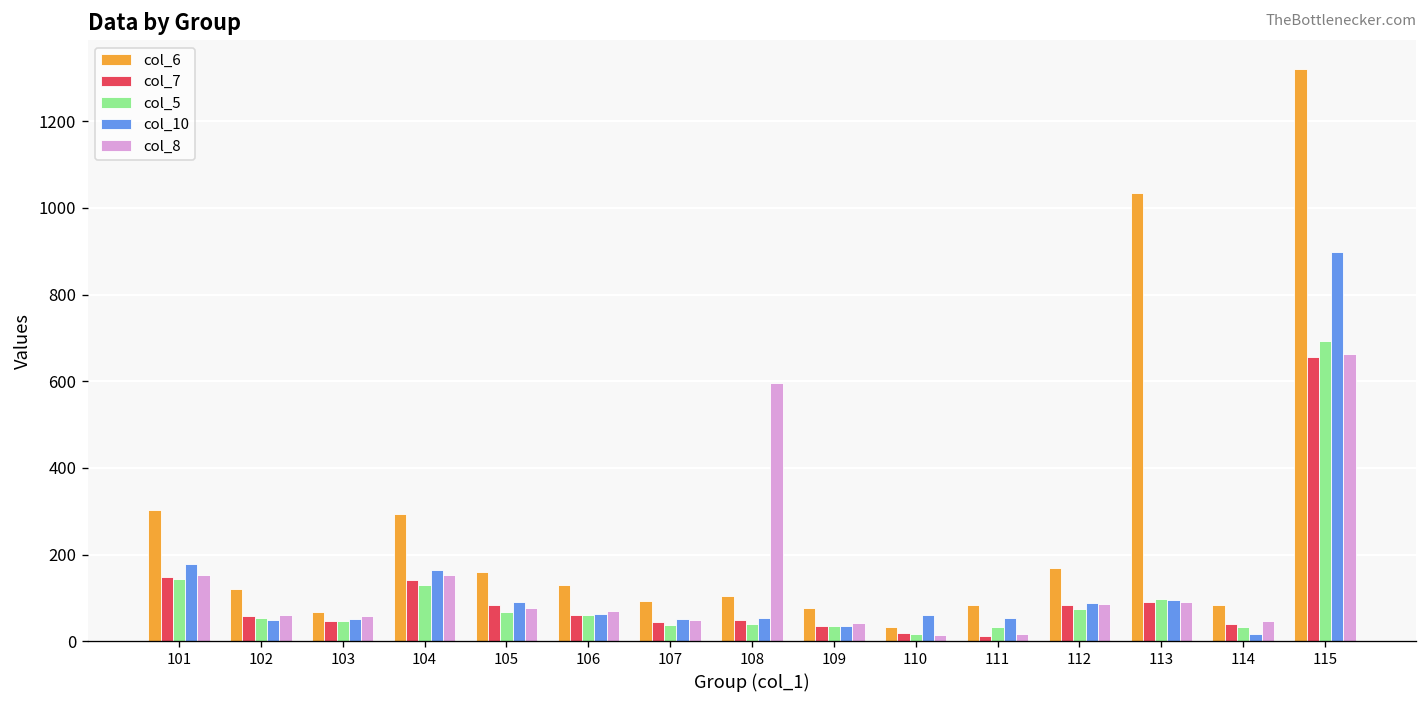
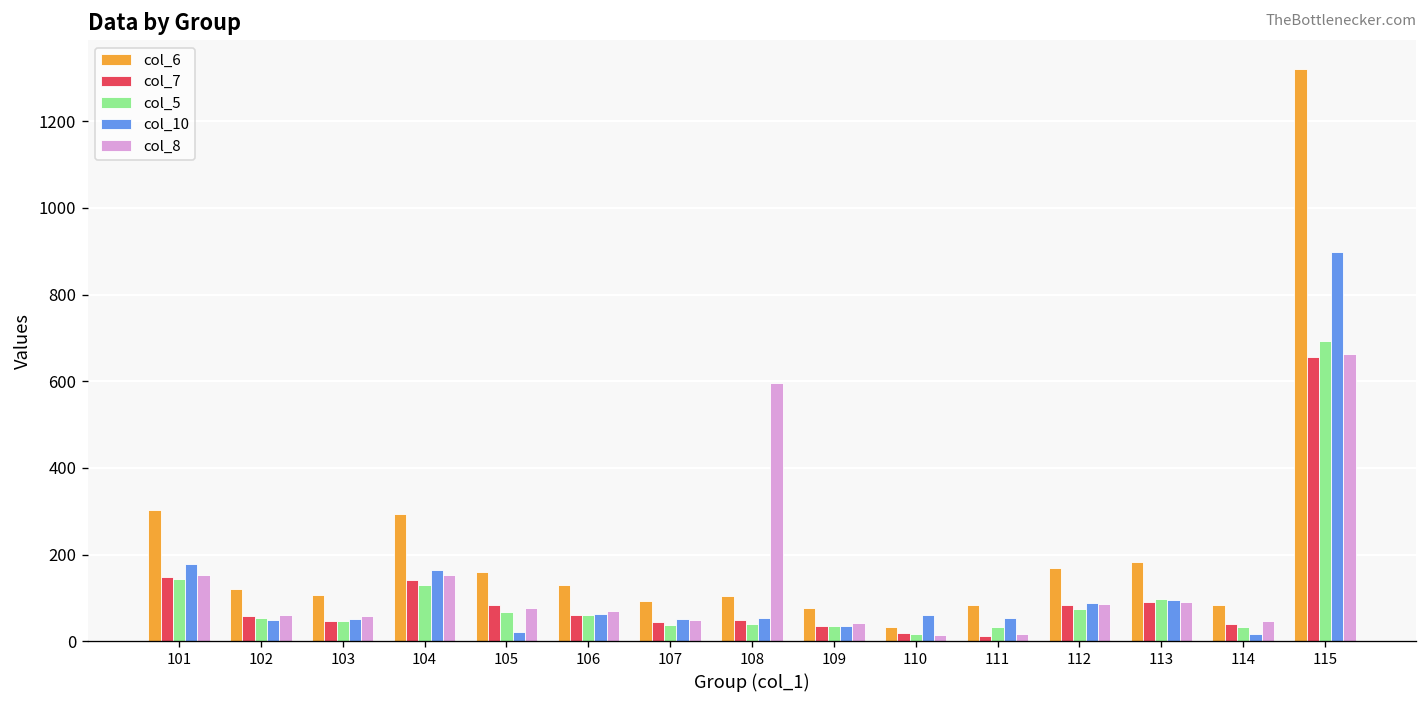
  {
    "col_6": {
      "101": 300,
      "102": 120,
-     "103": 70,
+     "103": 110,
      "104": 290,
      "105": 160,
      "106": 130,
      "107": 90,
      "108": 100,
      "109": 80,
      "110": 30,
      "111": 80,
      "112": 170,
-     "113": 1040,
+     "113": 180,
      "114": 90,
      "115": 1320
    },
    "col_7": {
      "101": 150,
      "102": 60,
      "103": 50,
      "104": 140,
      "105": 80,
      "106": 60,
      "107": 50,
      "108": 50,
      "109": 40,
      "110": 20,
      "111": 10,
      "112": 80,
      "113": 90,
      "114": 40,
      "115": 660
    },
    "col_5": {
      "101": 140,
      "102": 50,
      "103": 50,
      "104": 130,
      "105": 70,
      "106": 60,
      "107": 40,
      "108": 40,
      "109": 40,
      "110": 20,
      "111": 30,
      "112": 80,
      "113": 100,
      "114": 30,
      "115": 690
    },
    "col_10": {
      "101": 180,
      "102": 50,
      "103": 50,
      "104": 160,
-     "105": 90,
+     "105": 20,
      "106": 60,
      "107": 50,
      "108": 60,
      "109": 40,
      "110": 60,
      "111": 50,
      "112": 90,
      "113": 100,
      "114": 20,
      "115": 900
    },
    "col_8": {
      "101": 150,
      "102": 60,
      "103": 60,
      "104": 150,
      "105": 80,
      "106": 70,
      "107": 50,
      "108": 600,
      "109": 40,
      "110": 20,
      "111": 20,
      "112": 90,
      "113": 90,
      "114": 50,
      "115": 660
    }
  }
